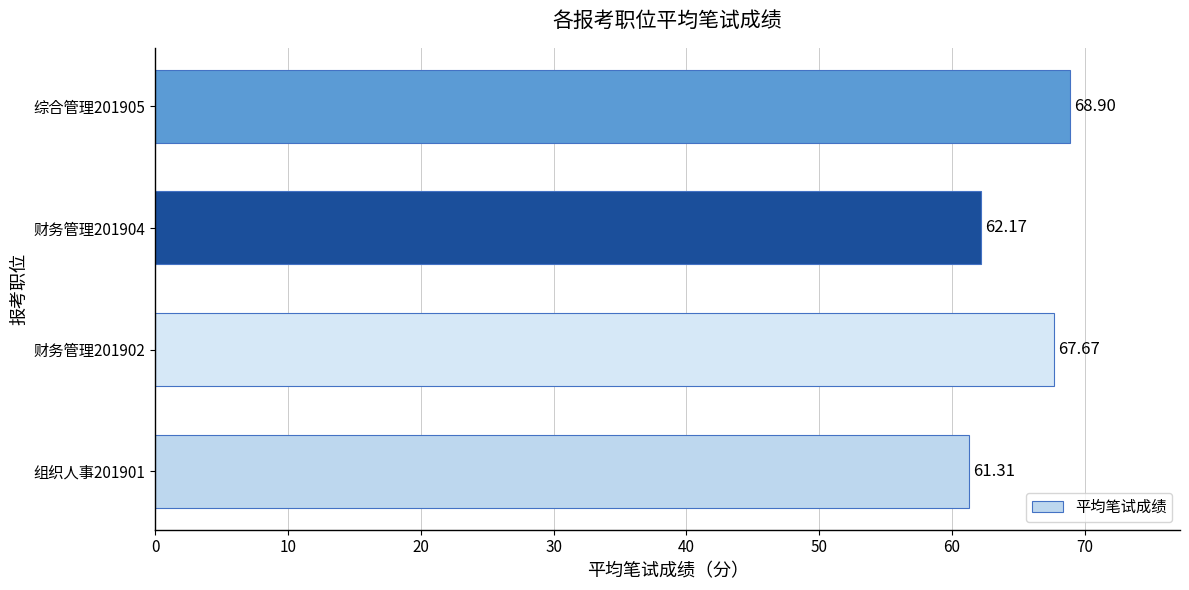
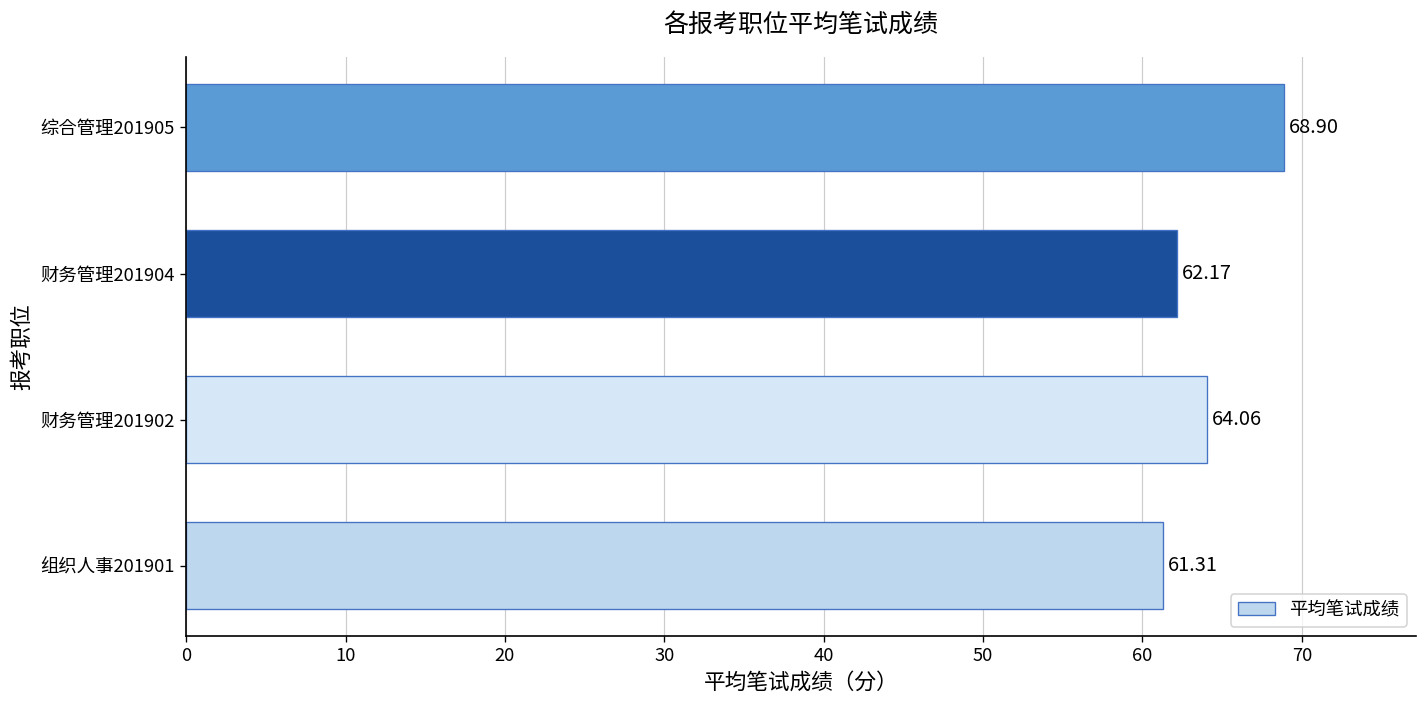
  {
    "综合管理201905": 68.90,
    "财务管理201904": 62.17,
-   "财务管理201902": 67.67,
+   "财务管理201902": 64.06,
    "组织人事201901": 61.31
  }
